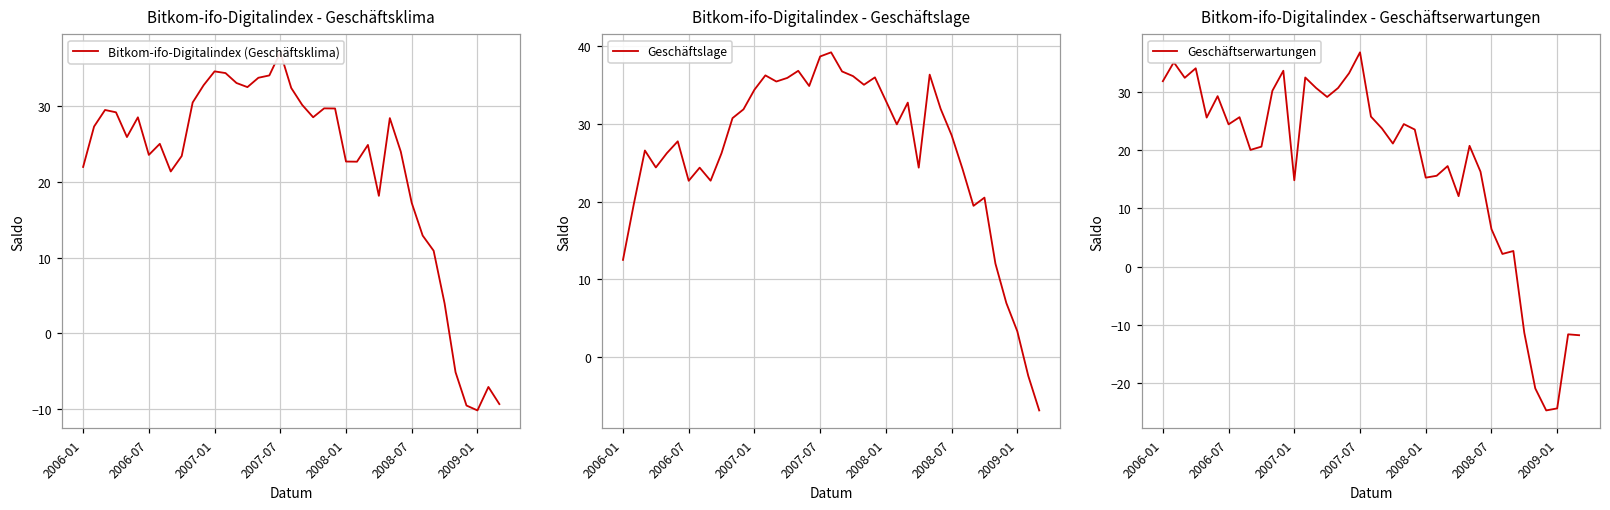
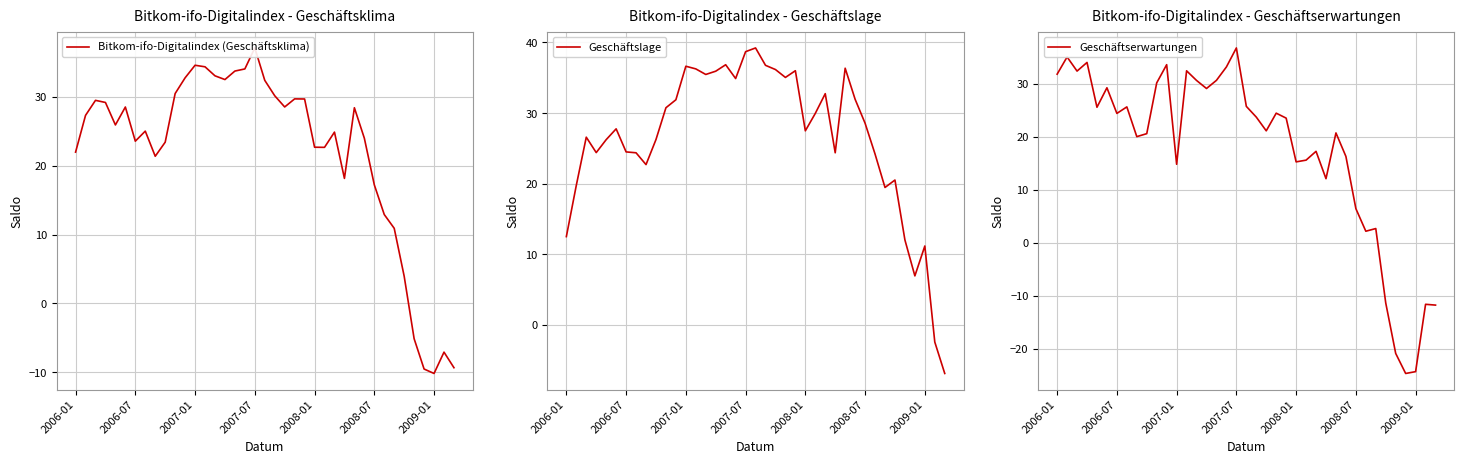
  {
    "Bitkom-ifo-Digitalindex - Geschäftsklima": {
      "2006-01": 22,
      "2006-07": 24,
      "2007-01": 35,
      "2008-01": 23,
      "2008-07": 17,
      "2009-01": -10
    },
    "Bitkom-ifo-Digitalindex - Geschäftslage": {
      "2006-01": 13,
-     "2006-07": 23,
-     "2007-01": 34,
+     "2006-07": 25,
+     "2007-01": 37,
      "2007-07": 39,
-     "2008-01": 33,
+     "2008-01": 27,
      "2008-07": 29,
-     "2009-01": 3
+     "2009-01": 11
    },
    "Bitkom-ifo-Digitalindex - Geschäftserwartungen": {
      "2006-01": 32,
      "2006-07": 24,
      "2007-01": 15,
      "2007-07": 37,
      "2008-01": 15,
      "2008-07": 6,
      "2009-01": -24
    }
  }
